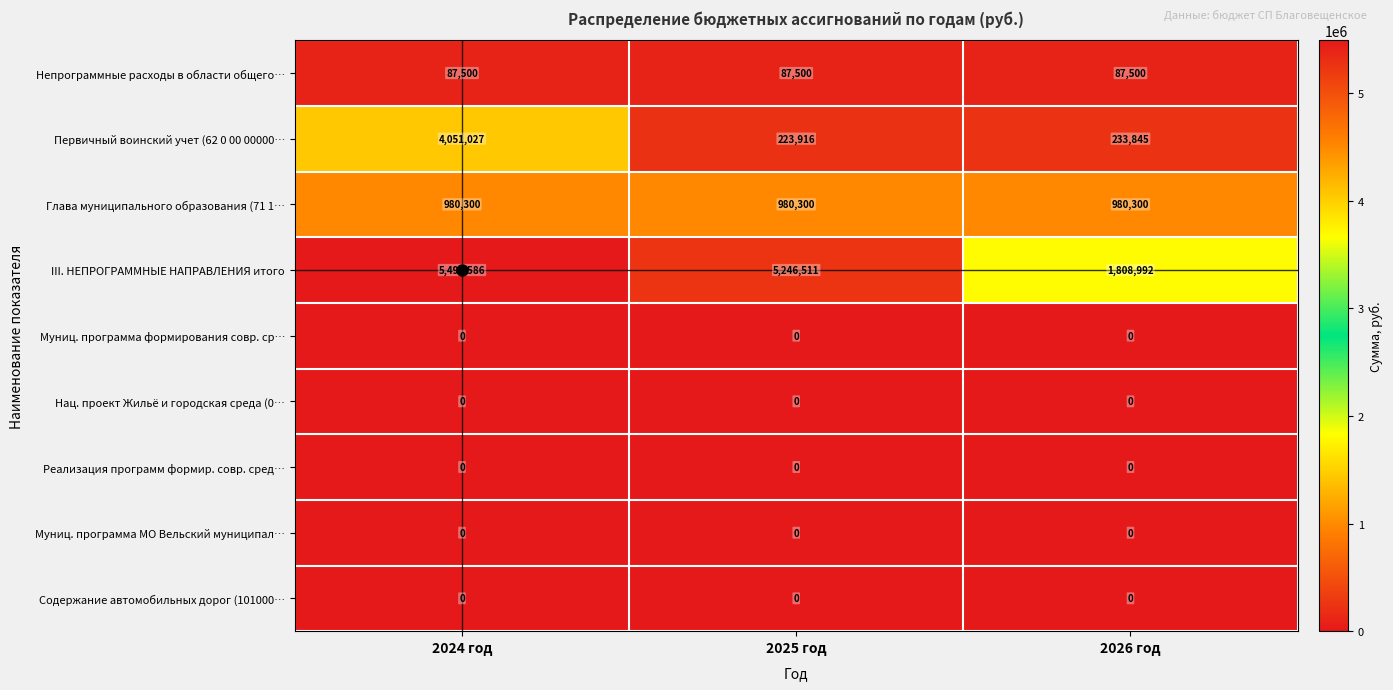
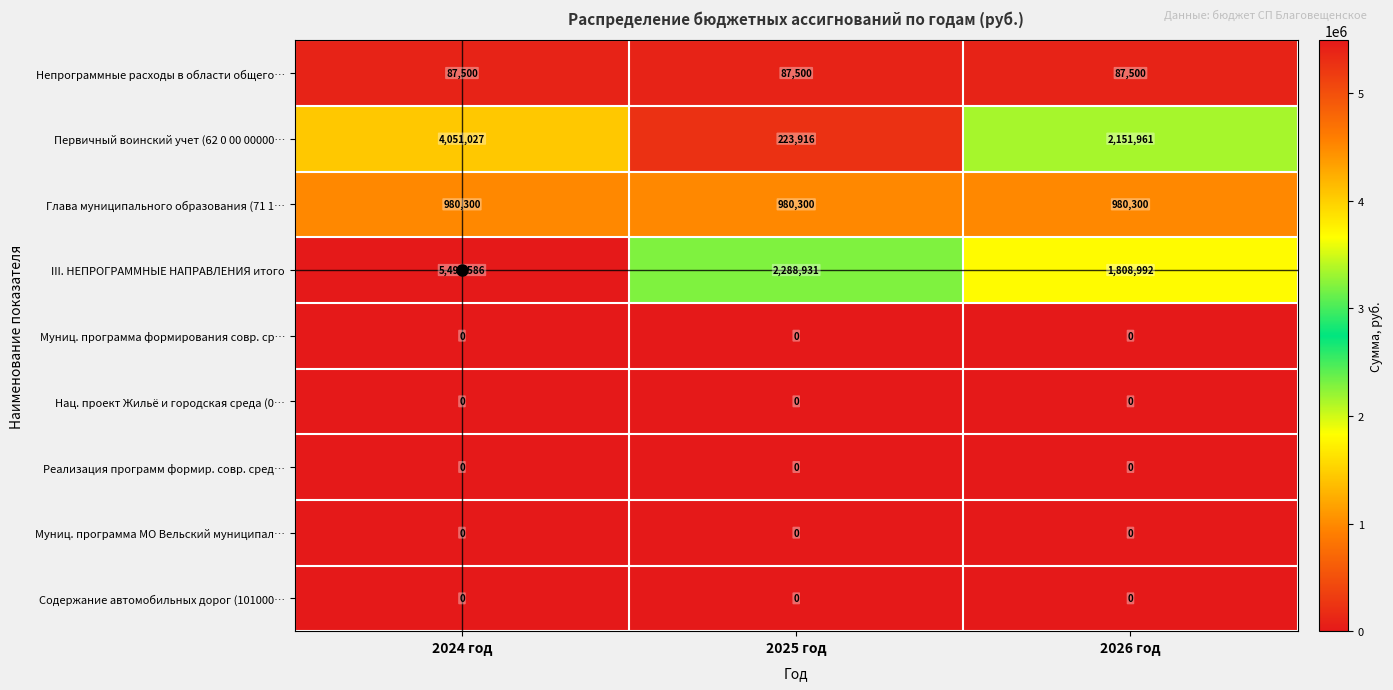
  {
    "Первичный воинский учет (62 0 00 00000…": {
-     "2026 год": "233,845"
+     "2026 год": "2,151,961"
    },
    "III. НЕПРОГРАММНЫЕ НАПРАВЛЕНИЯ итого": {
-     "2025 год": "5,246,511"
+     "2025 год": "2,288,931"
    }
  }
